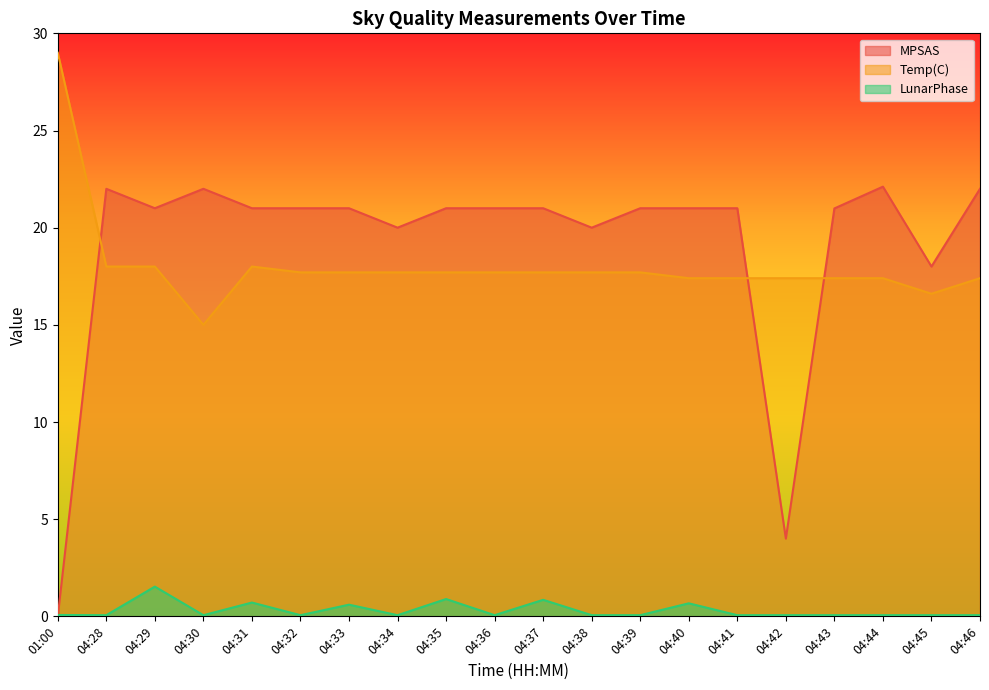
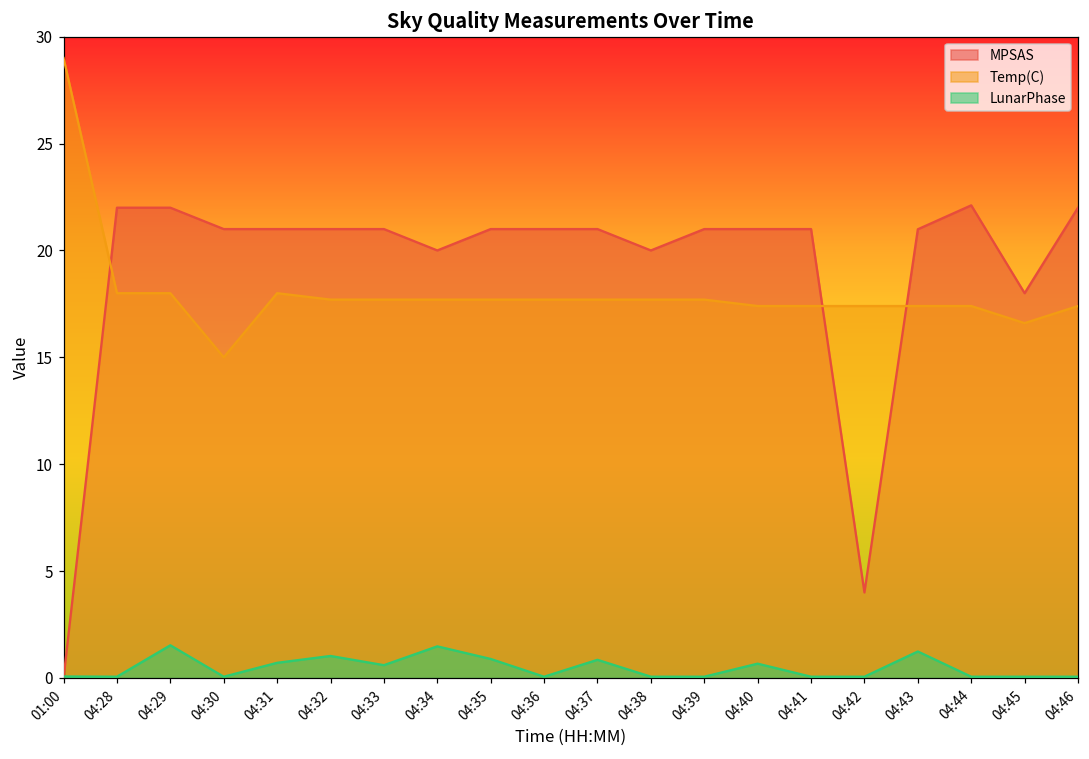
  {
    "MPSAS": {
      "04:28": 22,
-     "04:29": 21,
-     "04:30": 22,
+     "04:29": 22,
+     "04:30": 21,
      "04:31": 21,
      "04:32": 21,
      "04:33": 21,
      "04:34": 20,
      "04:35": 21,
      "04:36": 21,
      "04:37": 21,
      "04:38": 20,
      "04:39": 21,
      "04:40": 21,
      "04:41": 21,
      "04:42": 4,
      "04:43": 21,
      "04:44": 22,
      "04:45": 18,
      "04:46": 22
    },
    "Temp(C)": {
      "01:00": 29.0,
      "04:28": 18.0,
      "04:29": 18.0,
      "04:30": 15.0,
      "04:31": 18.0,
      "04:32": 17.7,
      "04:33": 17.7,
      "04:34": 17.7,
      "04:35": 17.7,
      "04:36": 17.7,
      "04:37": 17.7,
      "04:38": 17.7,
      "04:39": 17.7,
      "04:40": 17.4,
      "04:41": 17.4,
      "04:42": 17.4,
      "04:43": 17.4,
      "04:44": 17.4,
      "04:45": 16.6,
      "04:46": 17.4
    },
    "LunarPhase": {
      "04:28": 0.1,
      "04:29": 1.5,
      "04:30": 0.1,
      "04:31": 0.7,
-     "04:32": 0.1,
+     "04:32": 1.0,
      "04:33": 0.6,
-     "04:34": 0.1,
+     "04:34": 1.5,
      "04:35": 0.9,
      "04:36": 0.1,
      "04:37": 0.9,
      "04:38": 0.1,
      "04:39": 0.1,
      "04:40": 0.7,
      "04:41": 0.1,
      "04:42": 0.1,
-     "04:43": 0.1,
+     "04:43": 1.2,
      "04:44": 0.1,
      "04:45": 0.1,
      "04:46": 0.1
    }
  }
